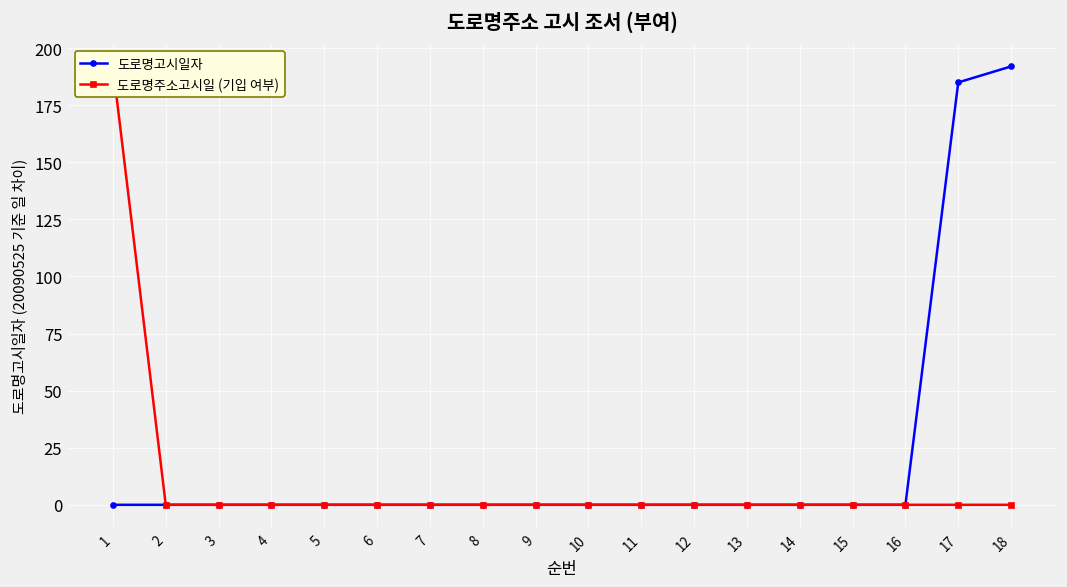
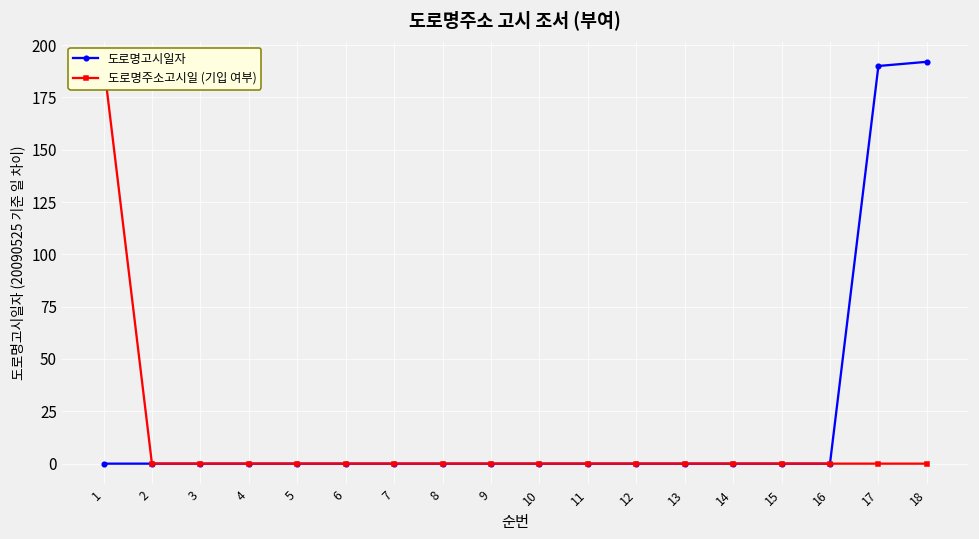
  {
    "도로명고시일자": {
      "1": 0,
-     "17": 185,
+     "17": 190,
      "18": 192
    },
    "도로명주소고시일 (기입 여부)": {
      "17": 0,
      "18": 0
    }
  }
